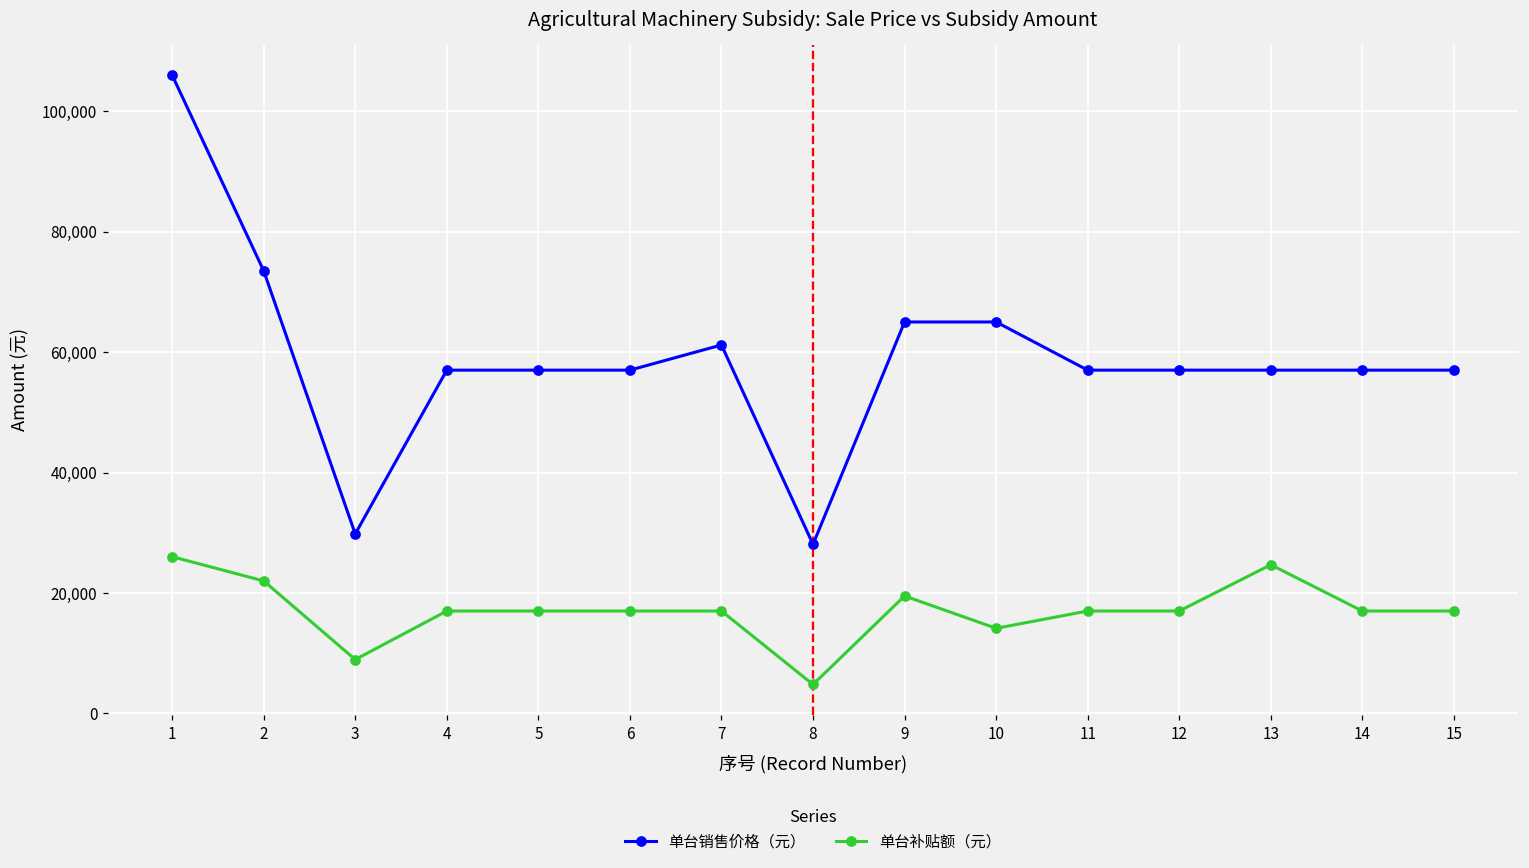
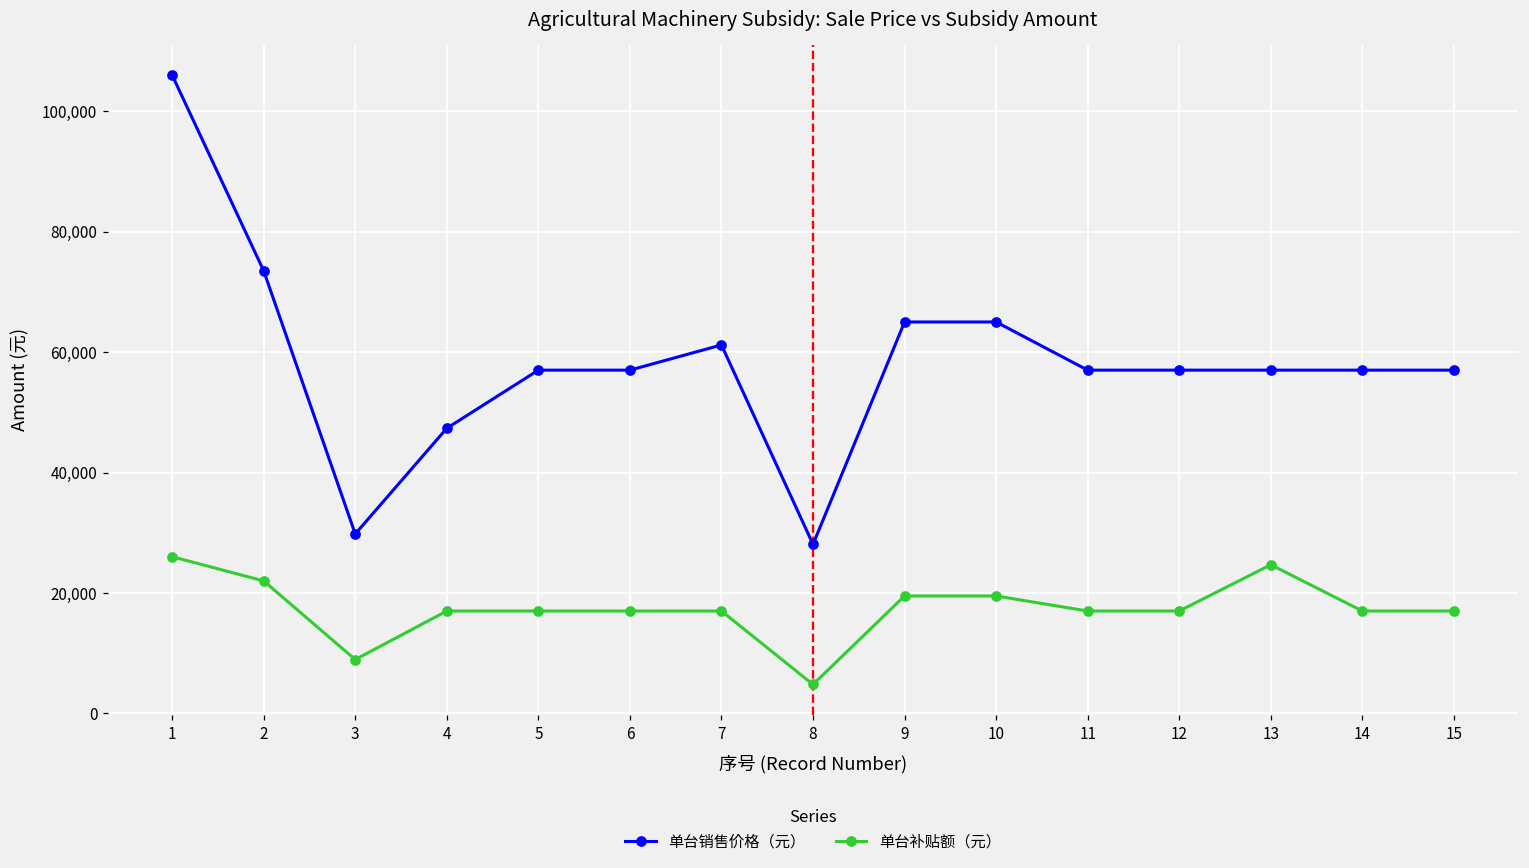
  {
    "单台销售价格（元）": {
      "1": "106,000",
      "2": "74,000",
      "3": "30,000",
-     "4": "57,000",
+     "4": "47,000",
      "5": "57,000",
      "6": "57,000",
      "7": "61,000",
      "8": "28,000",
      "9": "65,000",
      "10": "65,000",
      "11": "57,000",
      "12": "57,000",
      "13": "57,000",
      "14": "57,000",
      "15": "57,000"
    },
    "单台补贴额（元）": {
      "1": "26,000",
      "2": "22,000",
      "3": "9,000",
      "4": "17,000",
      "5": "17,000",
      "6": "17,000",
      "7": "17,000",
      "8": "5,000",
      "9": "20,000",
-     "10": "14,000",
+     "10": "20,000",
      "11": "17,000",
      "12": "17,000",
      "13": "25,000",
      "14": "17,000",
      "15": "17,000"
    }
  }
